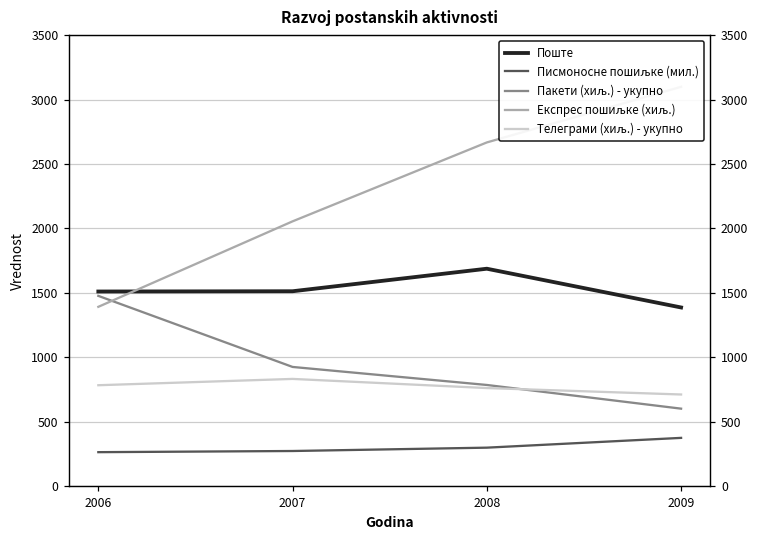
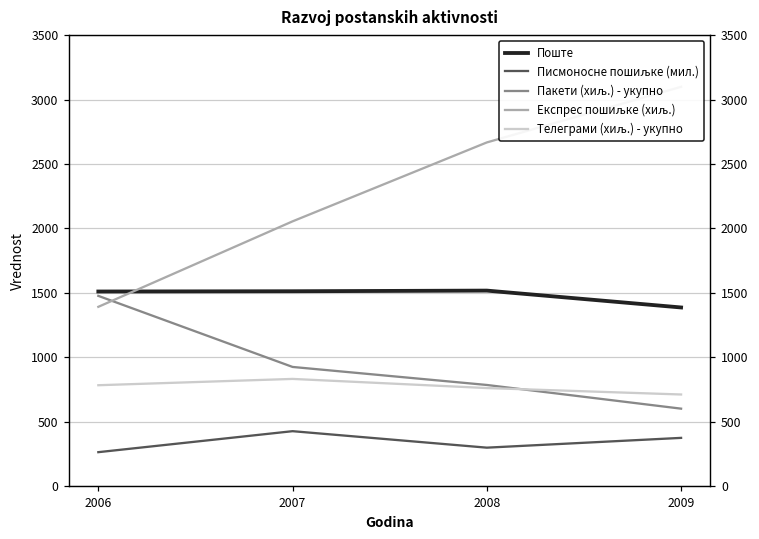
  {
    "Поште": {
      "2006": 1510,
      "2007": 1510,
-     "2008": 1690,
+     "2008": 1520,
      "2009": 1390
    },
    "Писмоносне пошиљке (мил.)": {
      "2006": 260,
-     "2007": 270,
+     "2007": 430,
      "2008": 300,
      "2009": 370
    }
  }
